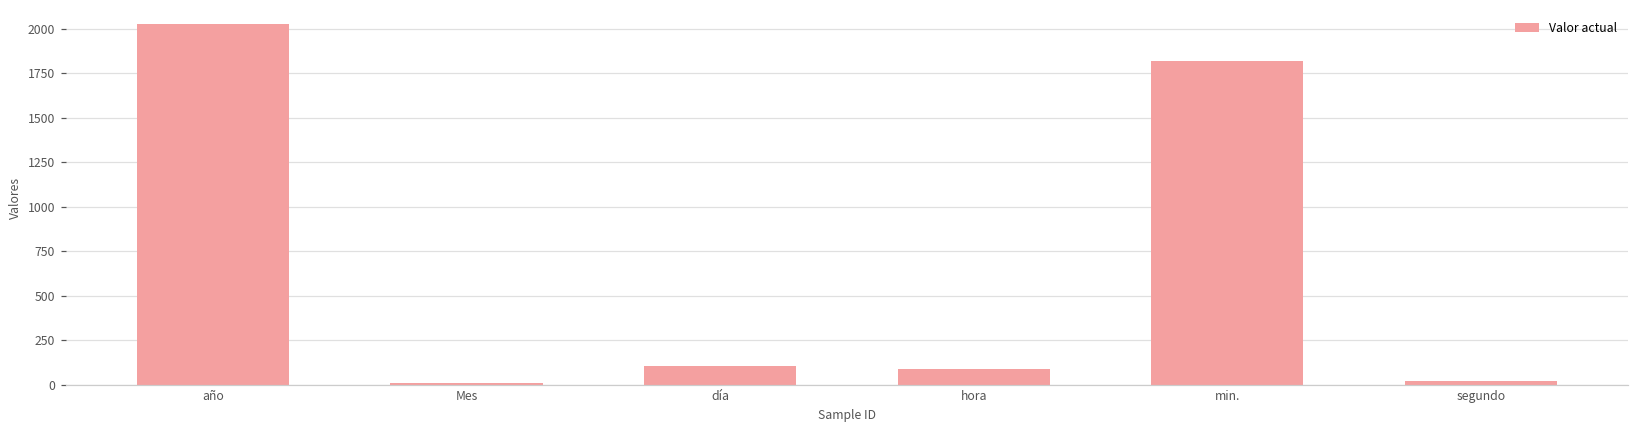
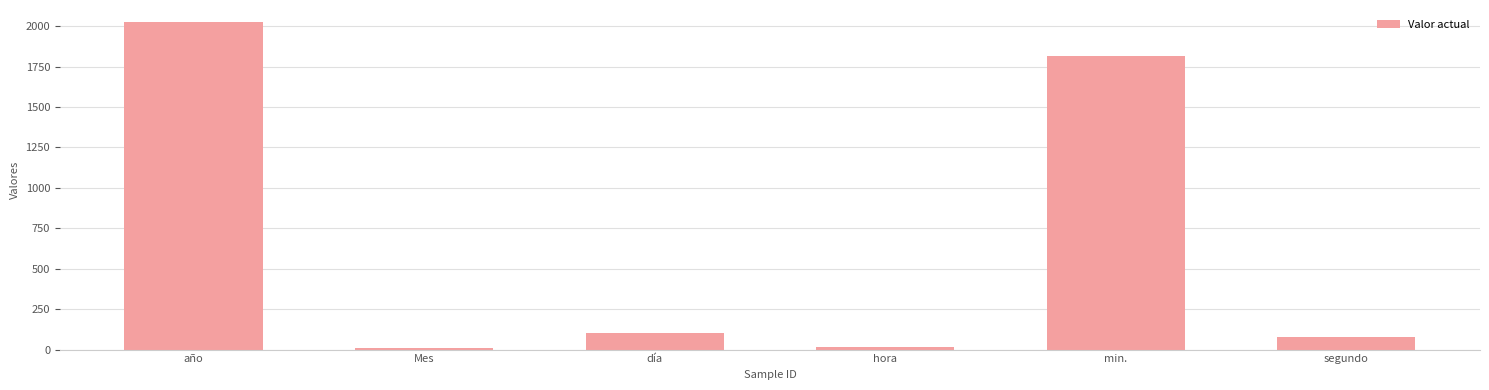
  {
    "año": 2030,
    "día": 100,
-   "hora": 90,
+   "hora": 10,
    "min.": 1820,
-   "segundo": 20
+   "segundo": 80
  }
